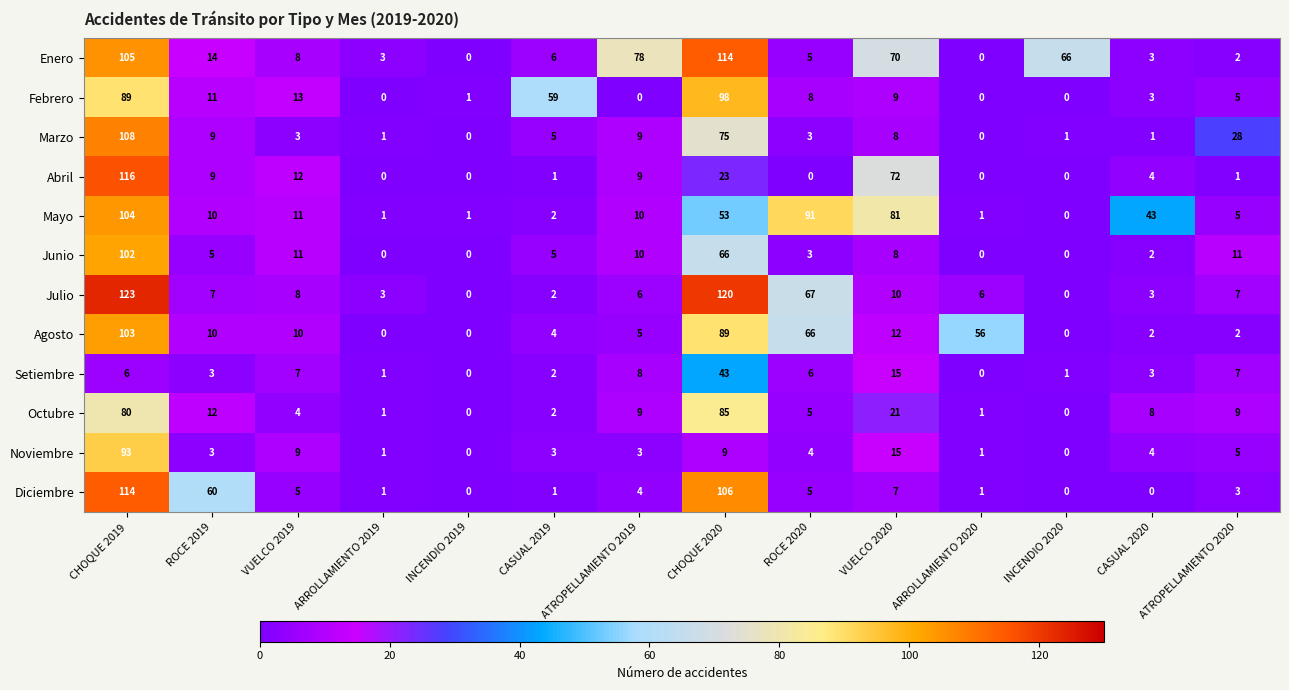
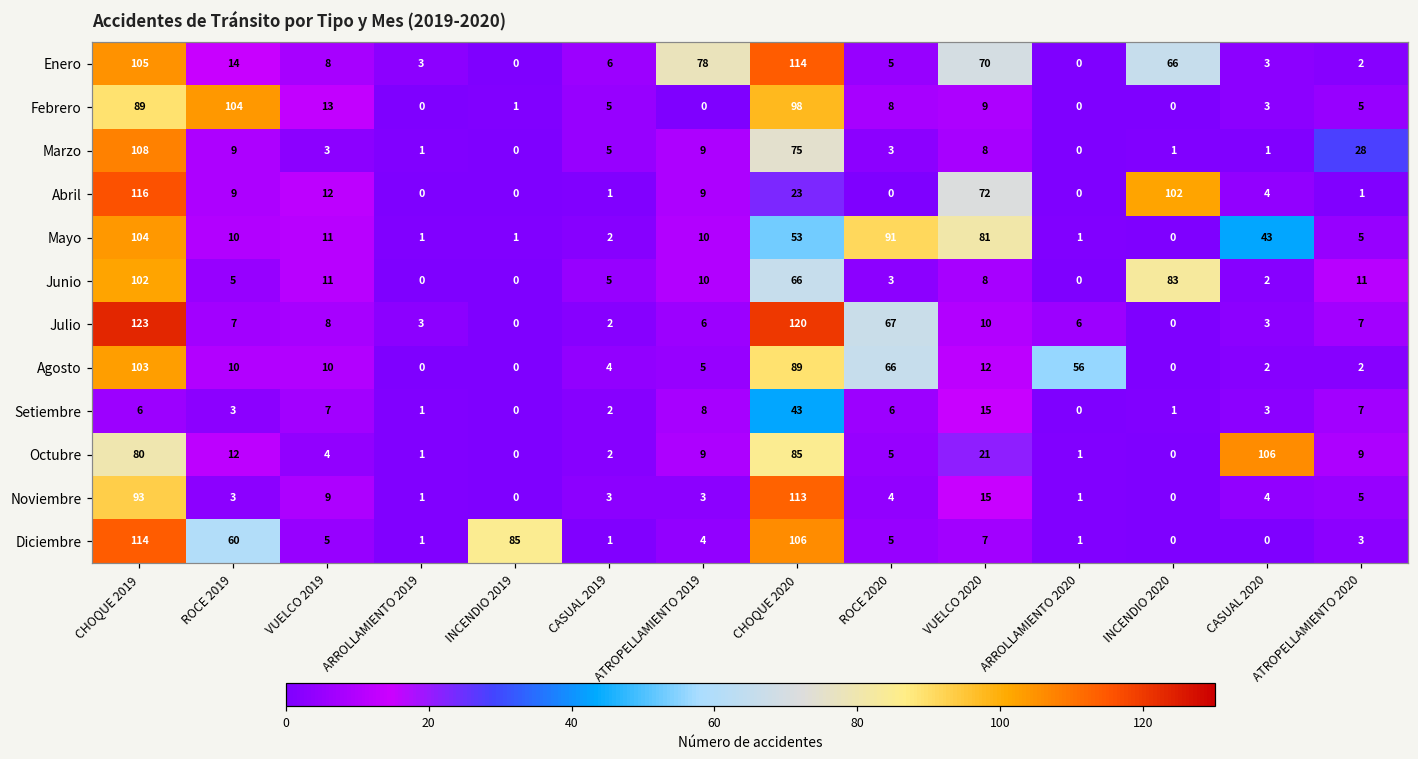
  {
    "Enero": {
      "CHOQUE 2019": 105,
      "ROCE 2019": 14,
      "VUELCO 2019": 8,
      "ARROLLAMIENTO 2019": 3,
      "INCENDIO 2019": 0,
      "CASUAL 2019": 6,
      "ATROPELLAMIENTO 2019": 78,
      "CHOQUE 2020": 114,
      "ROCE 2020": 5,
      "VUELCO 2020": 70,
      "ARROLLAMIENTO 2020": 0,
      "INCENDIO 2020": 66,
      "CASUAL 2020": 3,
      "ATROPELLAMIENTO 2020": 2
    },
    "Febrero": {
      "CHOQUE 2019": 89,
-     "ROCE 2019": 11,
+     "ROCE 2019": 104,
      "VUELCO 2019": 13,
      "ARROLLAMIENTO 2019": 0,
      "INCENDIO 2019": 1,
-     "CASUAL 2019": 59,
+     "CASUAL 2019": 5,
      "ATROPELLAMIENTO 2019": 0,
      "CHOQUE 2020": 98,
      "ROCE 2020": 8,
      "VUELCO 2020": 9,
      "ARROLLAMIENTO 2020": 0,
      "INCENDIO 2020": 0,
      "CASUAL 2020": 3,
      "ATROPELLAMIENTO 2020": 5
    },
    "Marzo": {
      "CHOQUE 2019": 108,
      "ROCE 2019": 9,
      "VUELCO 2019": 3,
      "ARROLLAMIENTO 2019": 1,
      "INCENDIO 2019": 0,
      "CASUAL 2019": 5,
      "ATROPELLAMIENTO 2019": 9,
      "CHOQUE 2020": 75,
      "ROCE 2020": 3,
      "VUELCO 2020": 8,
      "ARROLLAMIENTO 2020": 0,
      "INCENDIO 2020": 1,
      "CASUAL 2020": 1,
      "ATROPELLAMIENTO 2020": 28
    },
    "Abril": {
      "CHOQUE 2019": 116,
      "ROCE 2019": 9,
      "VUELCO 2019": 12,
      "ARROLLAMIENTO 2019": 0,
      "INCENDIO 2019": 0,
      "CASUAL 2019": 1,
      "ATROPELLAMIENTO 2019": 9,
      "CHOQUE 2020": 23,
      "ROCE 2020": 0,
      "VUELCO 2020": 72,
      "ARROLLAMIENTO 2020": 0,
-     "INCENDIO 2020": 0,
+     "INCENDIO 2020": 102,
      "CASUAL 2020": 4,
      "ATROPELLAMIENTO 2020": 1
    },
    "Mayo": {
      "CHOQUE 2019": 104,
      "ROCE 2019": 10,
      "VUELCO 2019": 11,
      "ARROLLAMIENTO 2019": 1,
      "INCENDIO 2019": 1,
      "CASUAL 2019": 2,
      "ATROPELLAMIENTO 2019": 10,
      "CHOQUE 2020": 53,
      "ROCE 2020": 91,
      "VUELCO 2020": 81,
      "ARROLLAMIENTO 2020": 1,
      "INCENDIO 2020": 0,
      "CASUAL 2020": 43,
      "ATROPELLAMIENTO 2020": 5
    },
    "Junio": {
      "CHOQUE 2019": 102,
      "ROCE 2019": 5,
      "VUELCO 2019": 11,
      "ARROLLAMIENTO 2019": 0,
      "INCENDIO 2019": 0,
      "CASUAL 2019": 5,
      "ATROPELLAMIENTO 2019": 10,
      "CHOQUE 2020": 66,
      "ROCE 2020": 3,
      "VUELCO 2020": 8,
      "ARROLLAMIENTO 2020": 0,
-     "INCENDIO 2020": 0,
+     "INCENDIO 2020": 83,
      "CASUAL 2020": 2,
      "ATROPELLAMIENTO 2020": 11
    },
    "Julio": {
      "CHOQUE 2019": 123,
      "ROCE 2019": 7,
      "VUELCO 2019": 8,
      "ARROLLAMIENTO 2019": 3,
      "INCENDIO 2019": 0,
      "CASUAL 2019": 2,
      "ATROPELLAMIENTO 2019": 6,
      "CHOQUE 2020": 120,
      "ROCE 2020": 67,
      "VUELCO 2020": 10,
      "ARROLLAMIENTO 2020": 6,
      "INCENDIO 2020": 0,
      "CASUAL 2020": 3,
      "ATROPELLAMIENTO 2020": 7
    },
    "Agosto": {
      "CHOQUE 2019": 103,
      "ROCE 2019": 10,
      "VUELCO 2019": 10,
      "ARROLLAMIENTO 2019": 0,
      "INCENDIO 2019": 0,
      "CASUAL 2019": 4,
      "ATROPELLAMIENTO 2019": 5,
      "CHOQUE 2020": 89,
      "ROCE 2020": 66,
      "VUELCO 2020": 12,
      "ARROLLAMIENTO 2020": 56,
      "INCENDIO 2020": 0,
      "CASUAL 2020": 2,
      "ATROPELLAMIENTO 2020": 2
    },
    "Setiembre": {
      "CHOQUE 2019": 6,
      "ROCE 2019": 3,
      "VUELCO 2019": 7,
      "ARROLLAMIENTO 2019": 1,
      "INCENDIO 2019": 0,
      "CASUAL 2019": 2,
      "ATROPELLAMIENTO 2019": 8,
      "CHOQUE 2020": 43,
      "ROCE 2020": 6,
      "VUELCO 2020": 15,
      "ARROLLAMIENTO 2020": 0,
      "INCENDIO 2020": 1,
      "CASUAL 2020": 3,
      "ATROPELLAMIENTO 2020": 7
    },
    "Octubre": {
      "CHOQUE 2019": 80,
      "ROCE 2019": 12,
      "VUELCO 2019": 4,
      "ARROLLAMIENTO 2019": 1,
      "INCENDIO 2019": 0,
      "CASUAL 2019": 2,
      "ATROPELLAMIENTO 2019": 9,
      "CHOQUE 2020": 85,
      "ROCE 2020": 5,
      "VUELCO 2020": 21,
      "ARROLLAMIENTO 2020": 1,
      "INCENDIO 2020": 0,
-     "CASUAL 2020": 8,
+     "CASUAL 2020": 106,
      "ATROPELLAMIENTO 2020": 9
    },
    "Noviembre": {
      "CHOQUE 2019": 93,
      "ROCE 2019": 3,
      "VUELCO 2019": 9,
      "ARROLLAMIENTO 2019": 1,
      "INCENDIO 2019": 0,
      "CASUAL 2019": 3,
      "ATROPELLAMIENTO 2019": 3,
-     "CHOQUE 2020": 9,
+     "CHOQUE 2020": 113,
      "ROCE 2020": 4,
      "VUELCO 2020": 15,
      "ARROLLAMIENTO 2020": 1,
      "INCENDIO 2020": 0,
      "CASUAL 2020": 4,
      "ATROPELLAMIENTO 2020": 5
    },
    "Diciembre": {
      "CHOQUE 2019": 114,
      "ROCE 2019": 60,
      "VUELCO 2019": 5,
      "ARROLLAMIENTO 2019": 1,
-     "INCENDIO 2019": 0,
+     "INCENDIO 2019": 85,
      "CASUAL 2019": 1,
      "ATROPELLAMIENTO 2019": 4,
      "CHOQUE 2020": 106,
      "ROCE 2020": 5,
      "VUELCO 2020": 7,
      "ARROLLAMIENTO 2020": 1,
      "INCENDIO 2020": 0,
      "CASUAL 2020": 0,
      "ATROPELLAMIENTO 2020": 3
    }
  }
